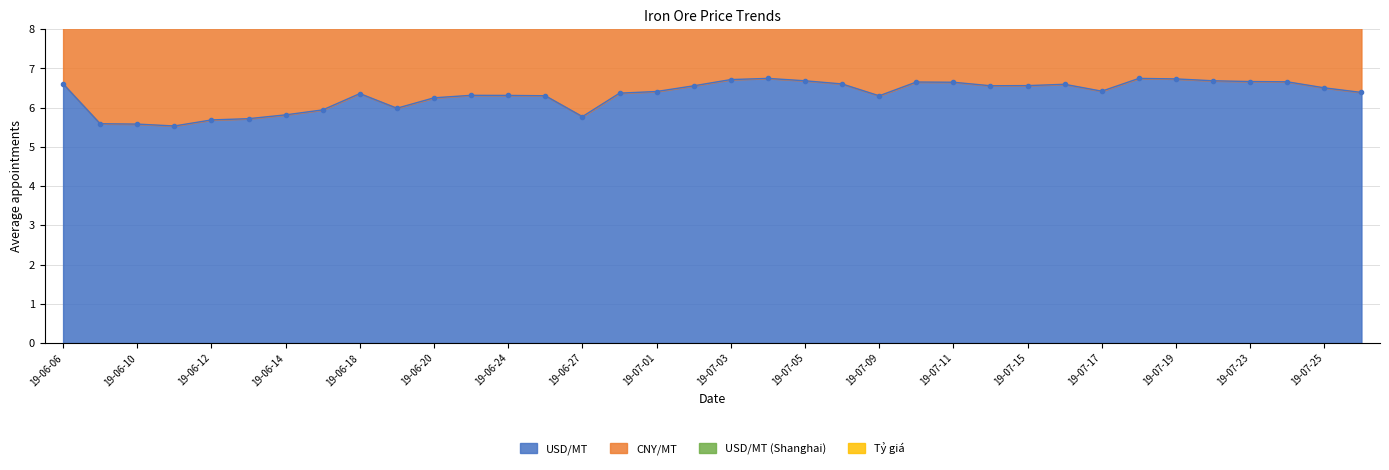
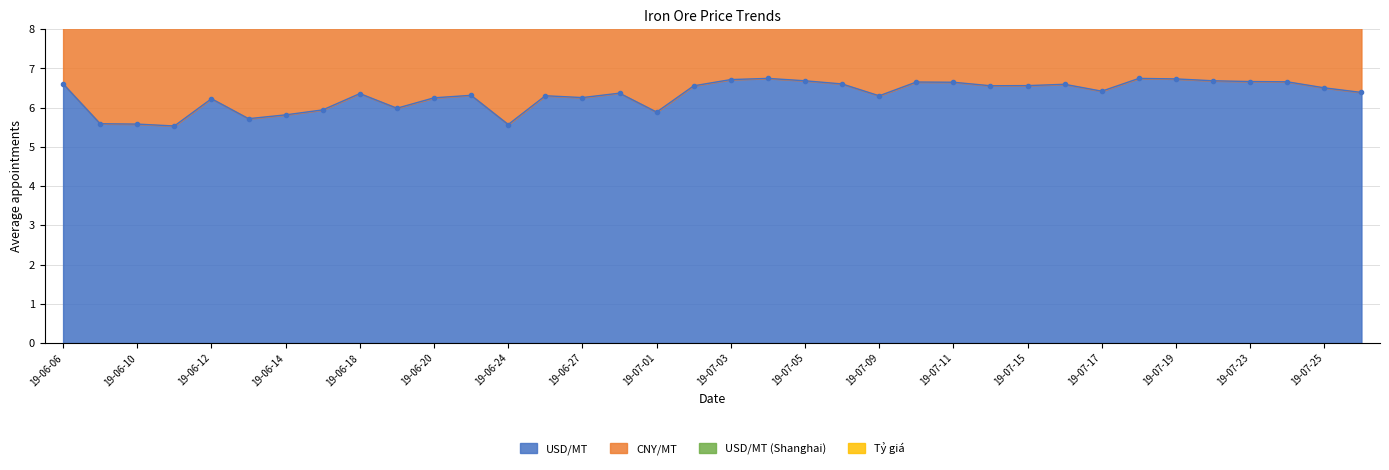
  {
    "USD/MT": {
      "19-06-06": 6.6,
      "19-06-10": 5.6,
-     "19-06-12": 5.7,
+     "19-06-12": 6.2,
      "19-06-14": 5.8,
      "19-06-18": 6.4,
      "19-06-20": 6.3,
-     "19-06-24": 6.3,
-     "19-06-27": 5.8,
-     "19-07-01": 6.4,
+     "19-06-24": 5.6,
+     "19-06-27": 6.3,
+     "19-07-01": 5.9,
      "19-07-03": 6.7,
      "19-07-05": 6.7,
      "19-07-09": 6.3,
      "19-07-11": 6.6,
      "19-07-15": 6.6,
      "19-07-17": 6.4,
      "19-07-19": 6.7,
      "19-07-23": 6.7,
      "19-07-25": 6.5
    }
  }
